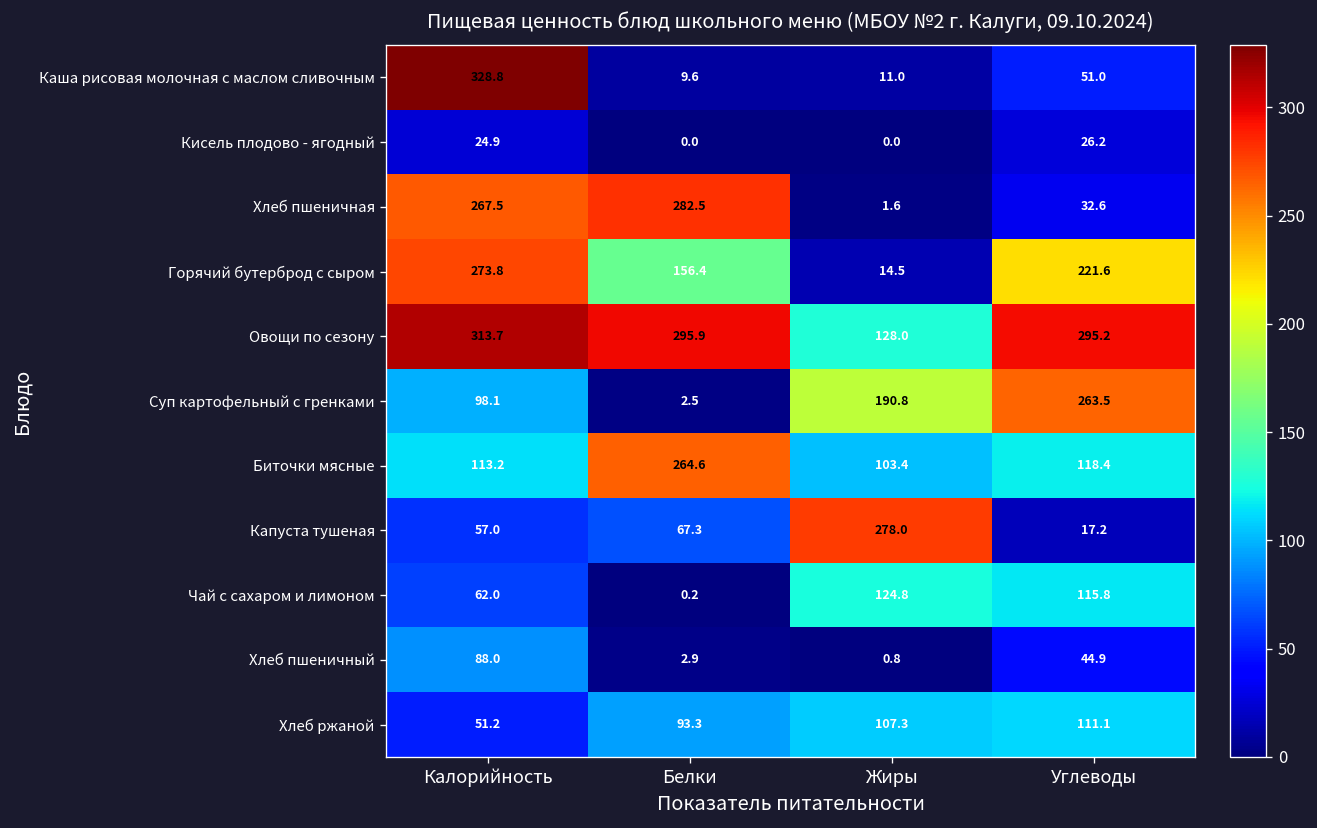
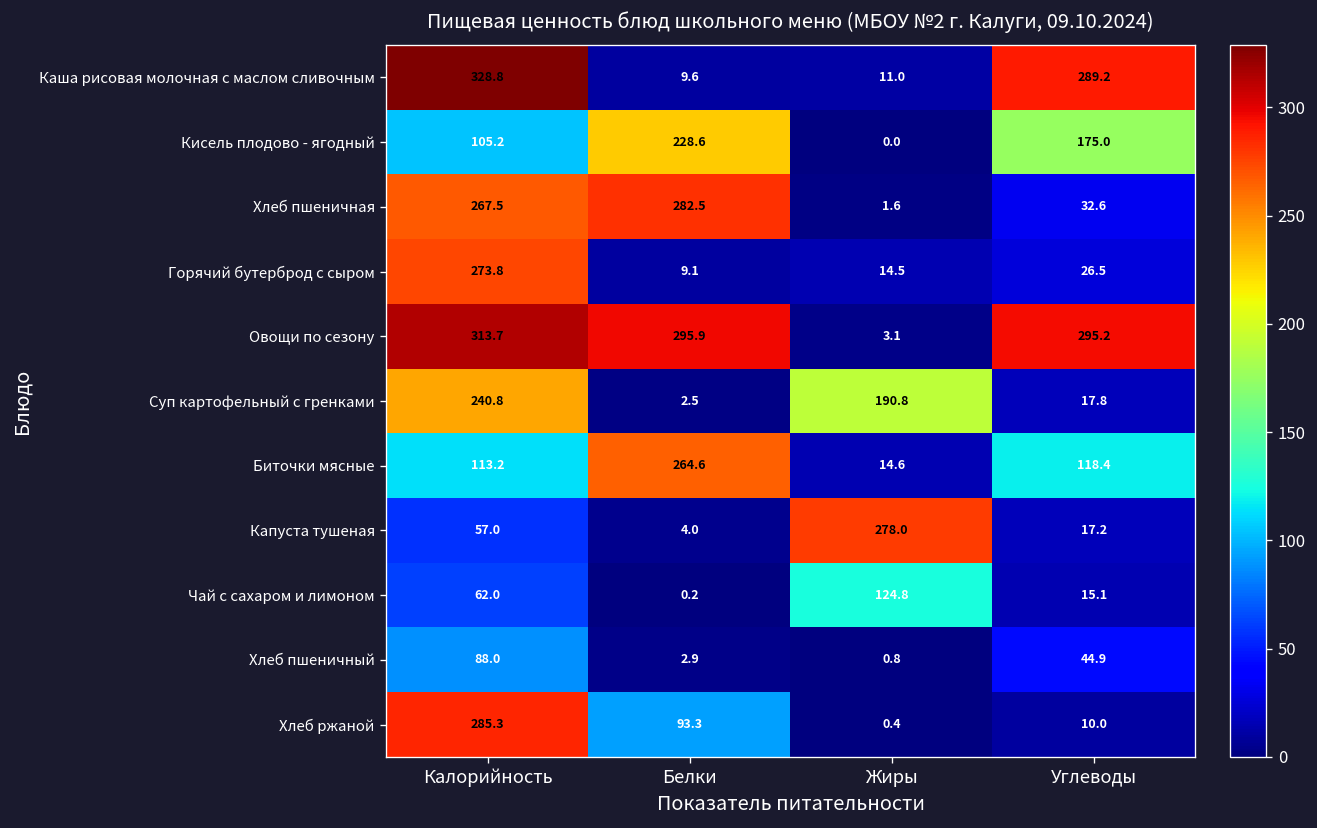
  {
    "Каша рисовая молочная с маслом сливочным": {
      "Калорийность": 328.8,
      "Белки": 9.6,
      "Жиры": 11.0,
-     "Углеводы": 51.0
+     "Углеводы": 289.2
    },
    "Кисель плодово - ягодный": {
-     "Калорийность": 24.9,
-     "Белки": 0.0,
+     "Калорийность": 105.2,
+     "Белки": 228.6,
      "Жиры": 0.0,
-     "Углеводы": 26.2
+     "Углеводы": 175.0
    },
    "Хлеб пшеничная": {
      "Калорийность": 267.5,
      "Белки": 282.5,
      "Жиры": 1.6,
      "Углеводы": 32.6
    },
    "Горячий бутерброд с сыром": {
      "Калорийность": 273.8,
-     "Белки": 156.4,
+     "Белки": 9.1,
      "Жиры": 14.5,
-     "Углеводы": 221.6
+     "Углеводы": 26.5
    },
    "Овощи по сезону": {
      "Калорийность": 313.7,
      "Белки": 295.9,
-     "Жиры": 128.0,
+     "Жиры": 3.1,
      "Углеводы": 295.2
    },
    "Суп картофельный с гренками": {
-     "Калорийность": 98.1,
+     "Калорийность": 240.8,
      "Белки": 2.5,
      "Жиры": 190.8,
-     "Углеводы": 263.5
+     "Углеводы": 17.8
    },
    "Биточки мясные": {
      "Калорийность": 113.2,
      "Белки": 264.6,
-     "Жиры": 103.4,
+     "Жиры": 14.6,
      "Углеводы": 118.4
    },
    "Капуста тушеная": {
      "Калорийность": 57.0,
-     "Белки": 67.3,
+     "Белки": 4.0,
      "Жиры": 278.0,
      "Углеводы": 17.2
    },
    "Чай с сахаром и лимоном": {
      "Калорийность": 62.0,
      "Белки": 0.2,
      "Жиры": 124.8,
-     "Углеводы": 115.8
+     "Углеводы": 15.1
    },
    "Хлеб пшеничный": {
      "Калорийность": 88.0,
      "Белки": 2.9,
      "Жиры": 0.8,
      "Углеводы": 44.9
    },
    "Хлеб ржаной": {
-     "Калорийность": 51.2,
+     "Калорийность": 285.3,
      "Белки": 93.3,
-     "Жиры": 107.3,
-     "Углеводы": 111.1
+     "Жиры": 0.4,
+     "Углеводы": 10.0
    }
  }
